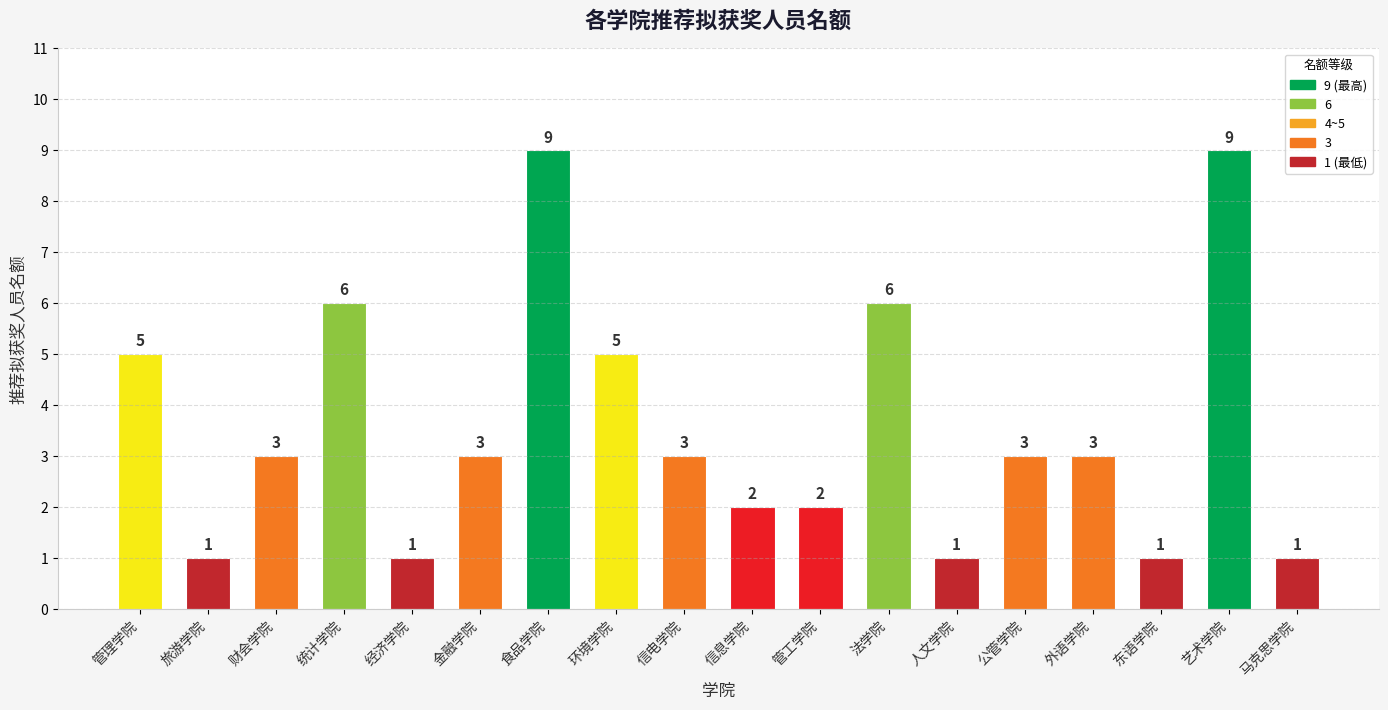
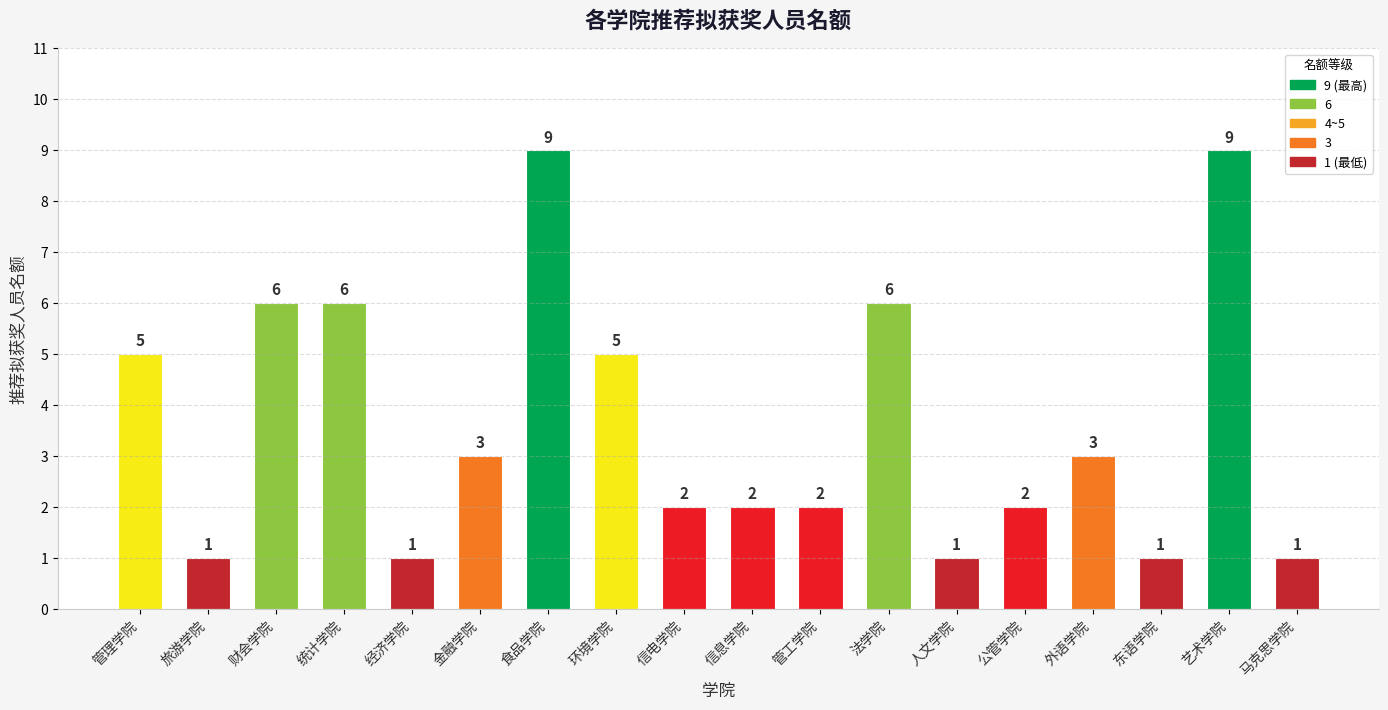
  {
    "管理学院": 5,
    "旅游学院": 1,
-   "财会学院": 3,
+   "财会学院": 6,
    "统计学院": 6,
    "经济学院": 1,
    "金融学院": 3,
    "食品学院": 9,
    "环境学院": 5,
-   "信电学院": 3,
+   "信电学院": 2,
    "信息学院": 2,
    "管工学院": 2,
    "法学院": 6,
    "人文学院": 1,
-   "公管学院": 3,
+   "公管学院": 2,
    "外语学院": 3,
    "东语学院": 1,
    "艺术学院": 9,
    "马克思学院": 1
  }
